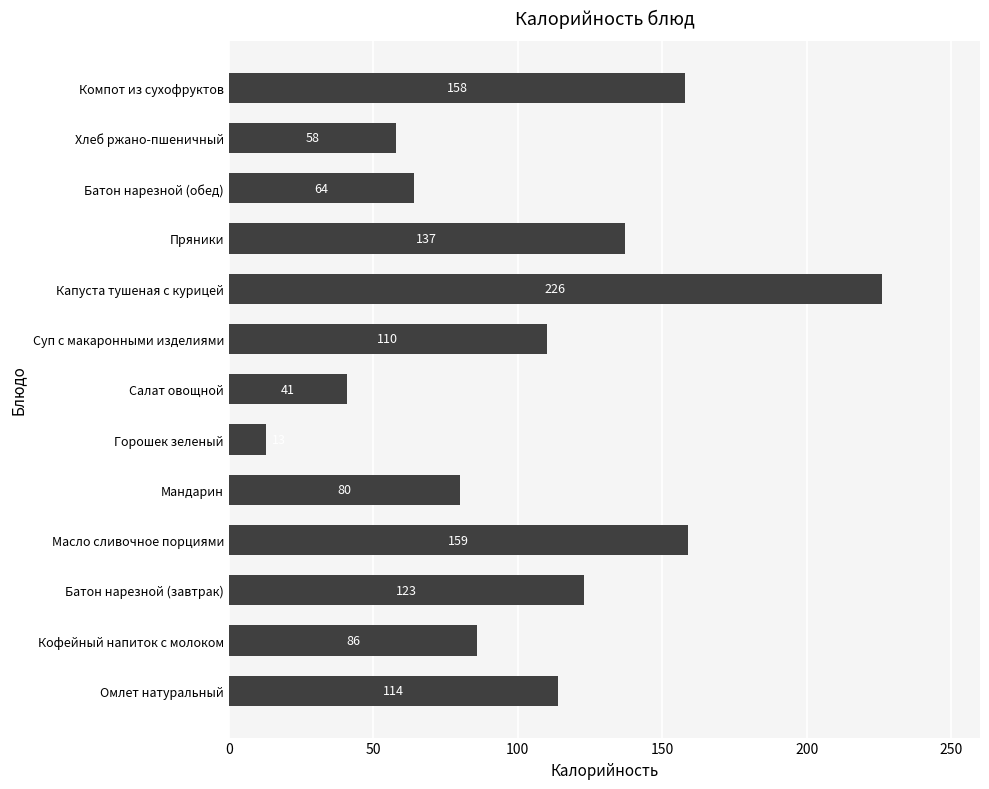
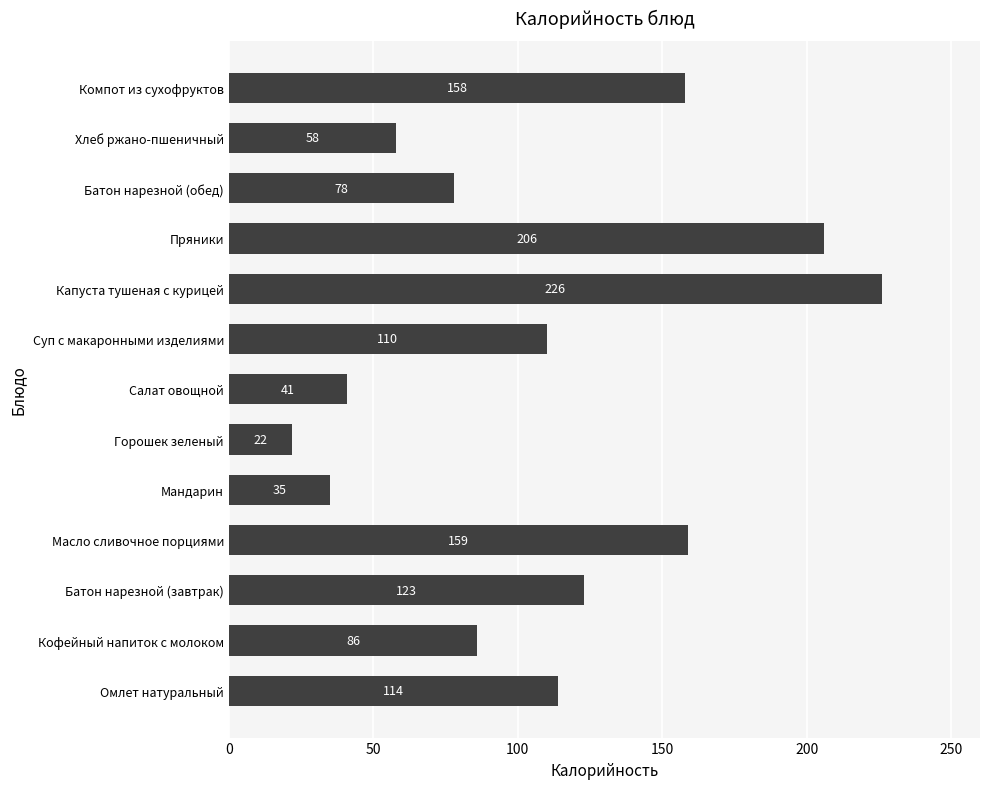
  {
    "Компот из сухофруктов": 158,
    "Хлеб ржано-пшеничный": 58,
-   "Батон нарезной (обед)": 64,
-   "Пряники": 137,
+   "Батон нарезной (обед)": 78,
+   "Пряники": 206,
    "Капуста тушеная с курицей": 226,
    "Суп с макаронными изделиями": 110,
    "Салат овощной": 41,
-   "Горошек зеленый": 13,
-   "Мандарин": 80,
+   "Горошек зеленый": 22,
+   "Мандарин": 35,
    "Масло сливочное порциями": 159,
    "Батон нарезной (завтрак)": 123,
    "Кофейный напиток с молоком": 86,
    "Омлет натуральный": 114
  }
